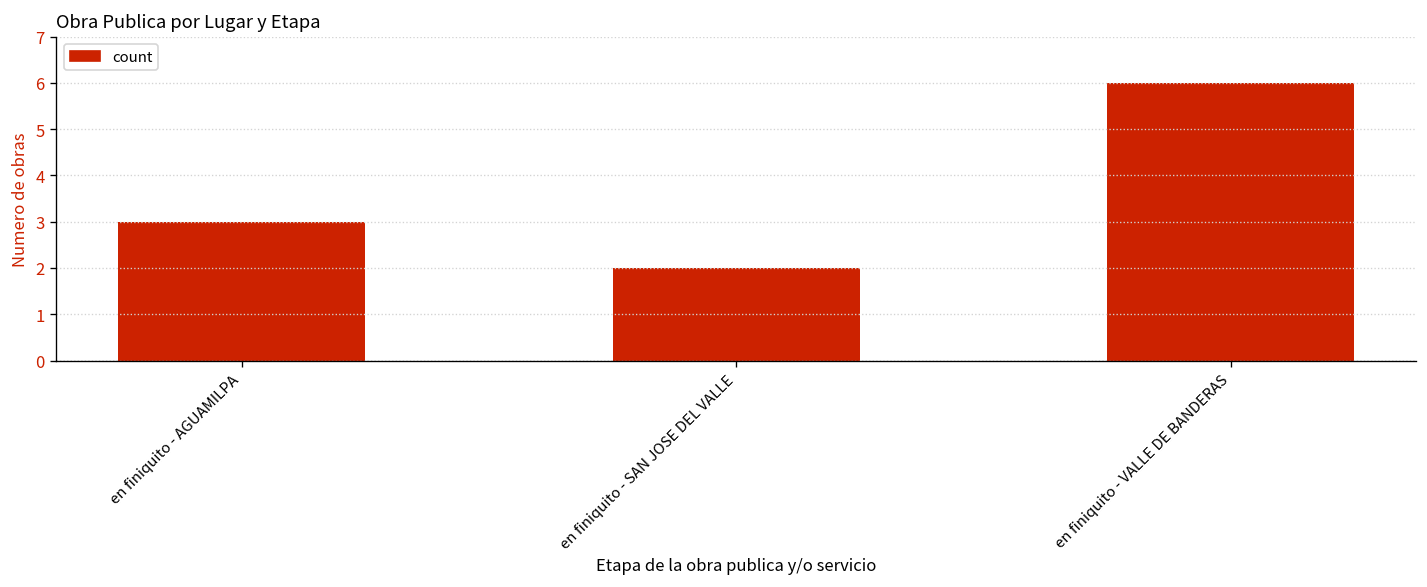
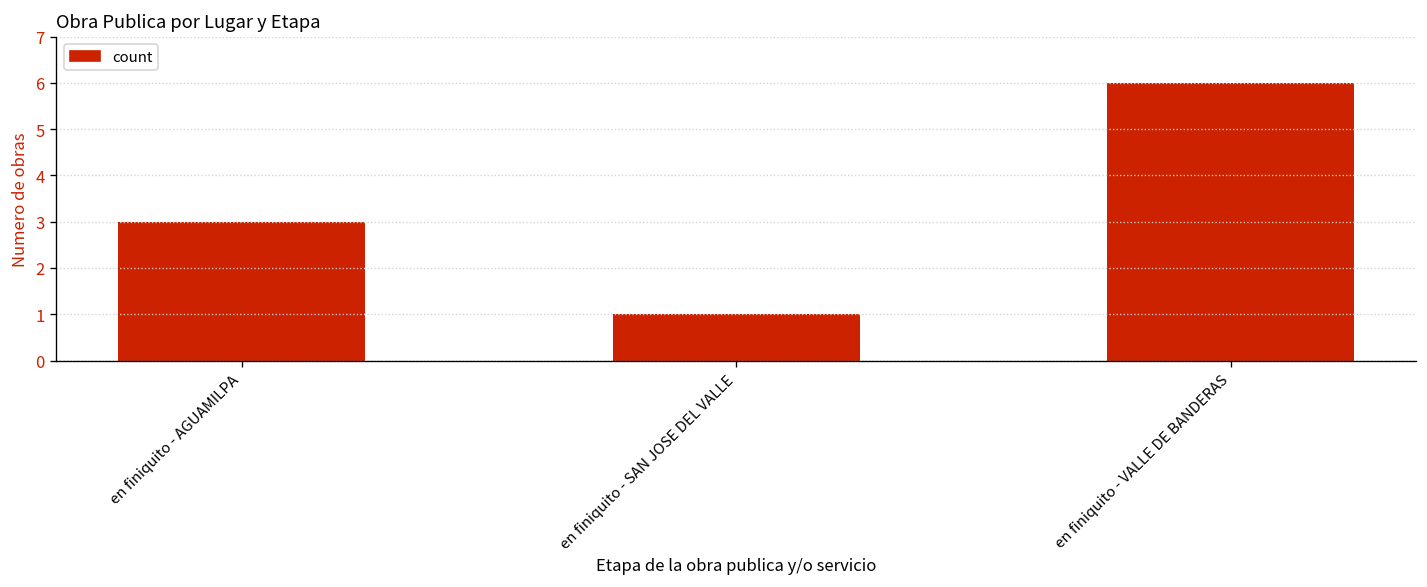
  {
    "en finiquito - AGUAMILPA": 3,
-   "en finiquito - SAN JOSE DEL VALLE": 2,
+   "en finiquito - SAN JOSE DEL VALLE": 1,
    "en finiquito - VALLE DE BANDERAS": 6
  }
